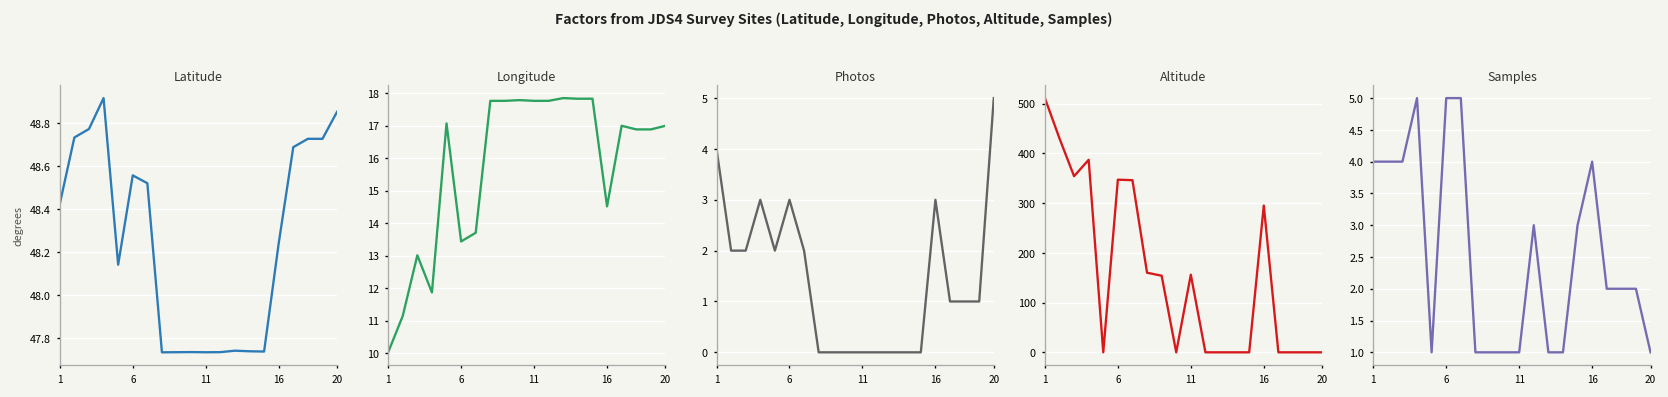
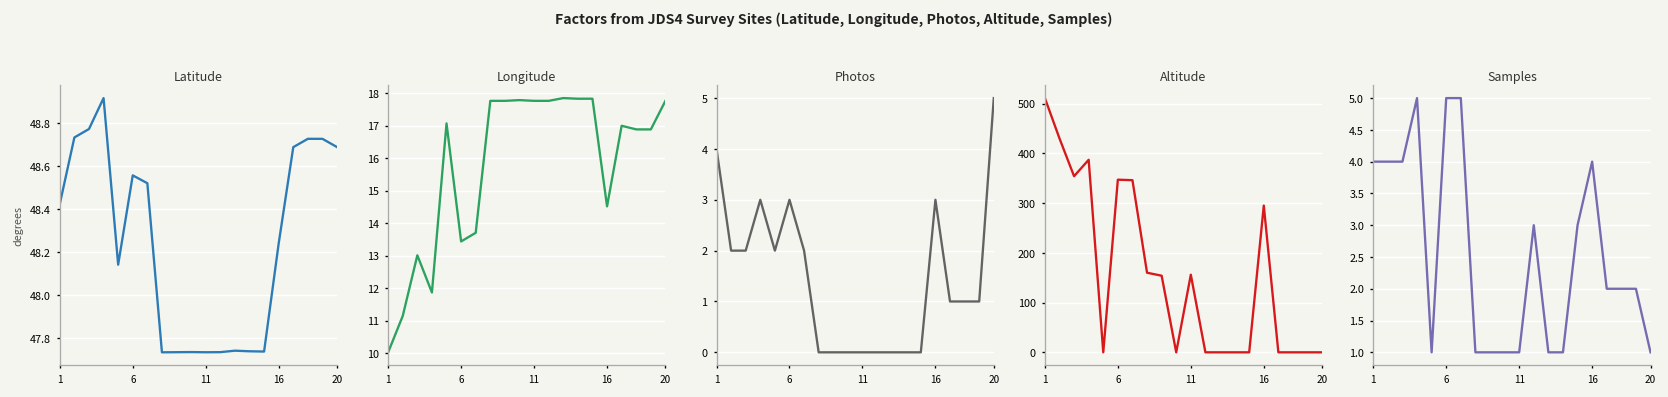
  {
    "Latitude": {
-     "20": 48.85
+     "20": 48.69
    },
    "Longitude": {
-     "20": 17.0
+     "20": 17.8
    },
    "Photos": {
      "20": 5.0
    },
    "Altitude": {
      "20": 0
    },
    "Samples": {
      "20": 1.0
    }
  }
